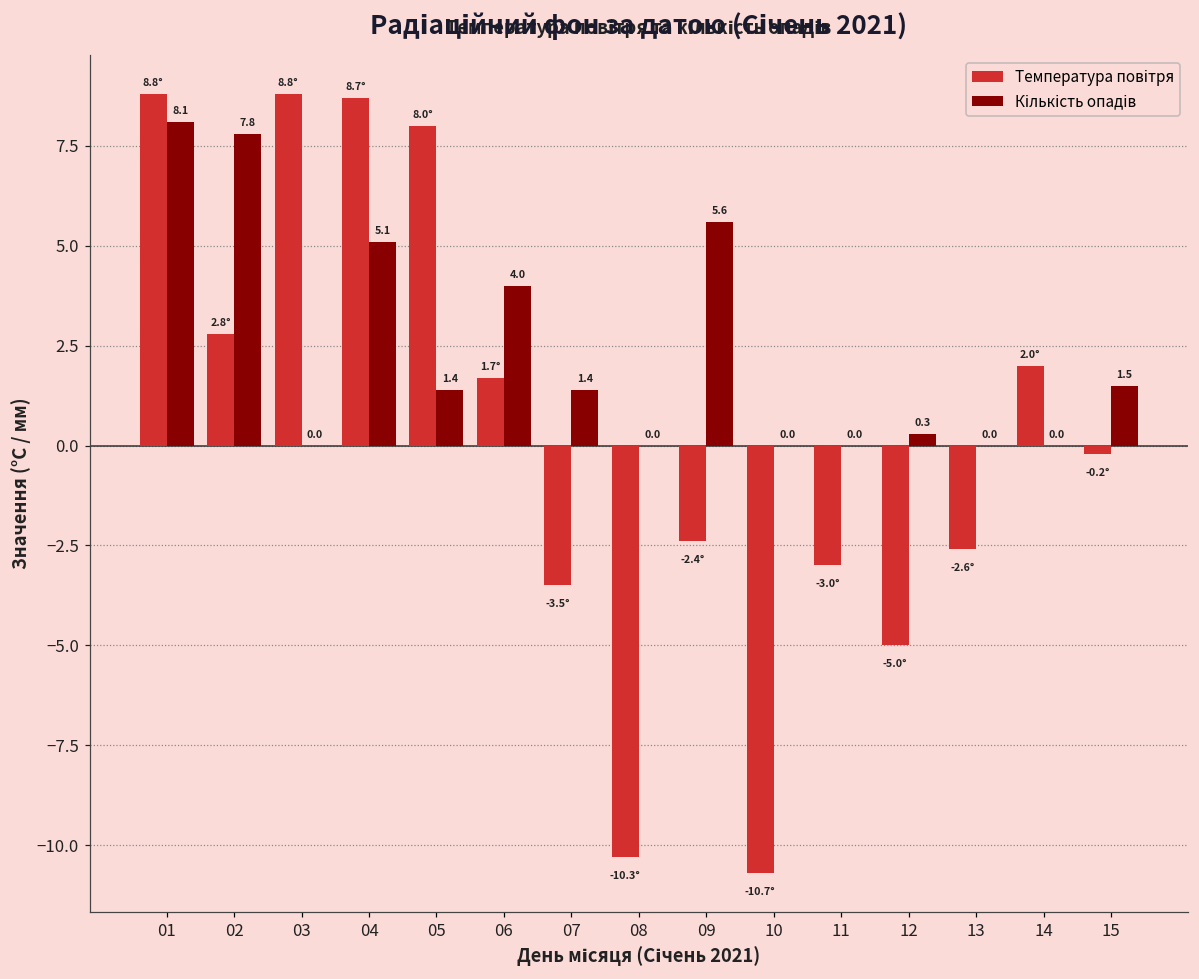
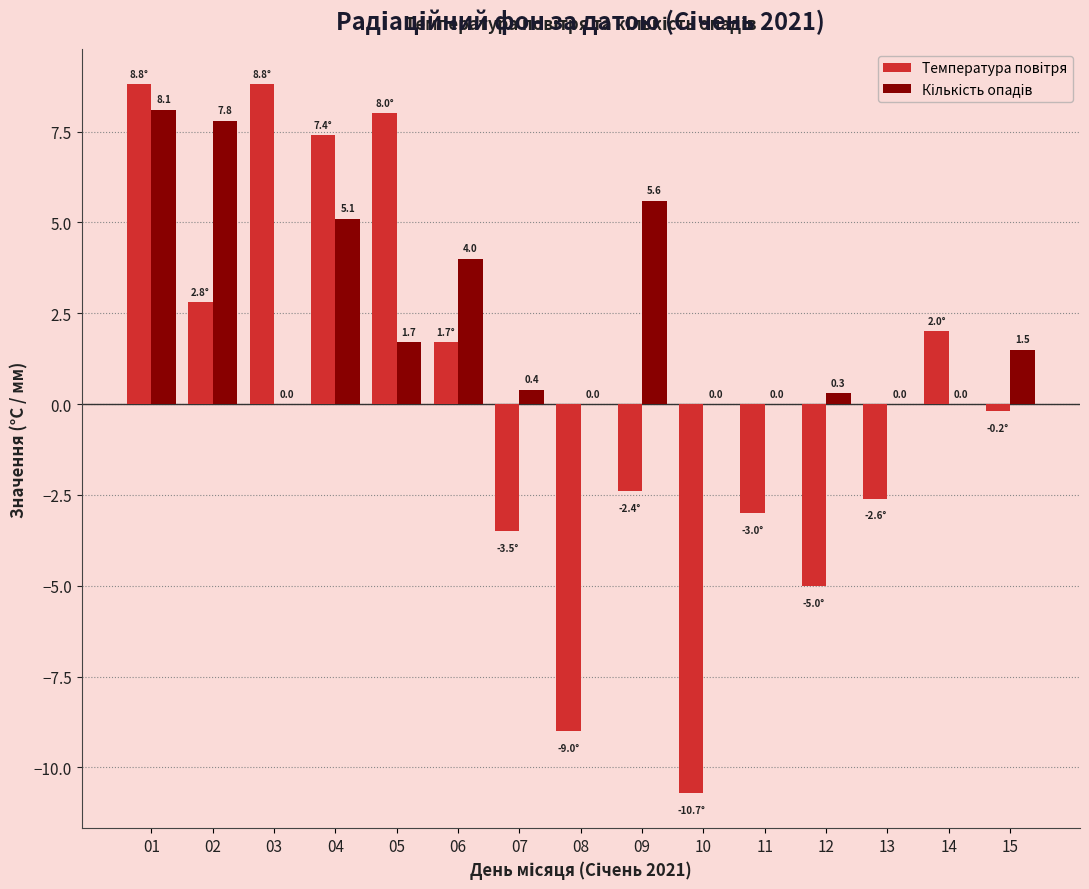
  {
    "Температура повітря": {
      "01": "8.8°",
      "02": "2.8°",
      "03": "8.8°",
-     "04": "8.7°",
+     "04": "7.4°",
      "05": "8.0°",
      "06": "1.7°",
      "07": "-3.5°",
-     "08": "-10.3°",
+     "08": "-9.0°",
      "09": "-2.4°",
      "10": "-10.7°",
      "11": "-3.0°",
      "12": "-5.0°",
      "13": "-2.6°",
      "14": "2.0°",
      "15": "-0.2°"
    },
    "Кількість опадів": {
      "01": "8.1",
      "02": "7.8",
      "03": "0.0",
      "04": "5.1",
-     "05": "1.4",
+     "05": "1.7",
      "06": "4.0",
-     "07": "1.4",
+     "07": "0.4",
      "08": "0.0",
      "09": "5.6",
      "10": "0.0",
      "11": "0.0",
      "12": "0.3",
      "13": "0.0",
      "14": "0.0",
      "15": "1.5"
    }
  }
